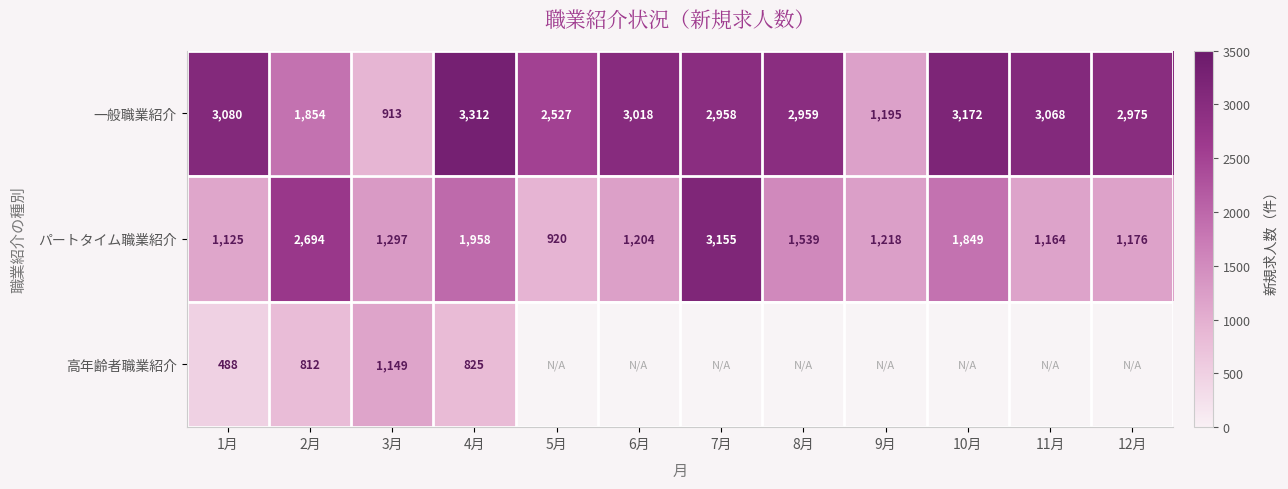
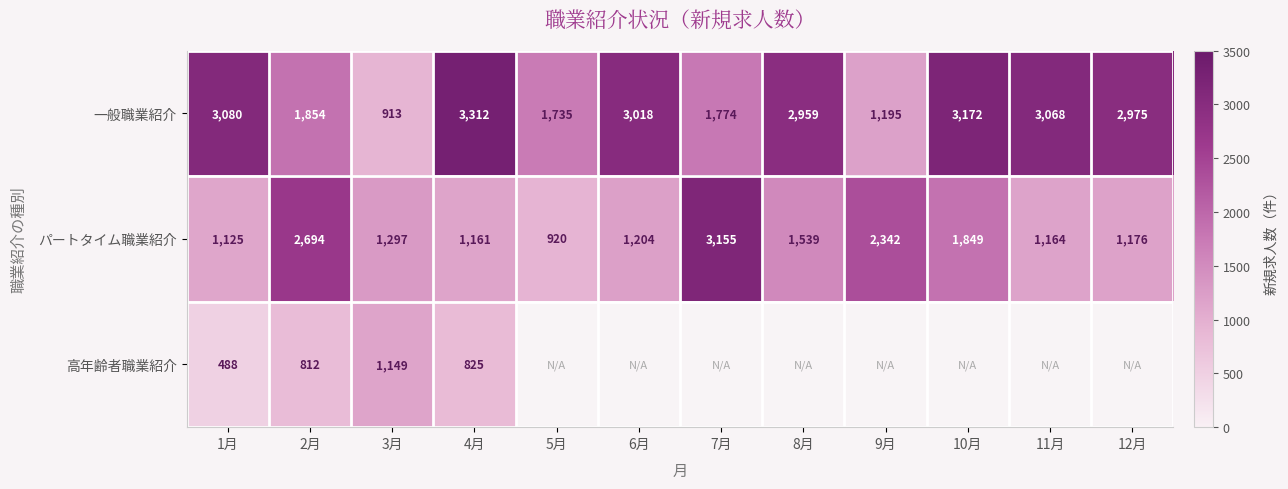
  {
    "一般職業紹介": {
      "1月": "3,080",
      "2月": "1,854",
      "3月": "913",
      "4月": "3,312",
-     "5月": "2,527",
+     "5月": "1,735",
      "6月": "3,018",
-     "7月": "2,958",
+     "7月": "1,774",
      "8月": "2,959",
      "9月": "1,195",
      "10月": "3,172",
      "11月": "3,068",
      "12月": "2,975"
    },
    "パートタイム職業紹介": {
      "1月": "1,125",
      "2月": "2,694",
      "3月": "1,297",
-     "4月": "1,958",
+     "4月": "1,161",
      "5月": "920",
      "6月": "1,204",
      "7月": "3,155",
      "8月": "1,539",
-     "9月": "1,218",
+     "9月": "2,342",
      "10月": "1,849",
      "11月": "1,164",
      "12月": "1,176"
    },
    "高年齢者職業紹介": {
      "1月": "488",
      "2月": "812",
      "3月": "1,149",
      "4月": "825"
    }
  }
